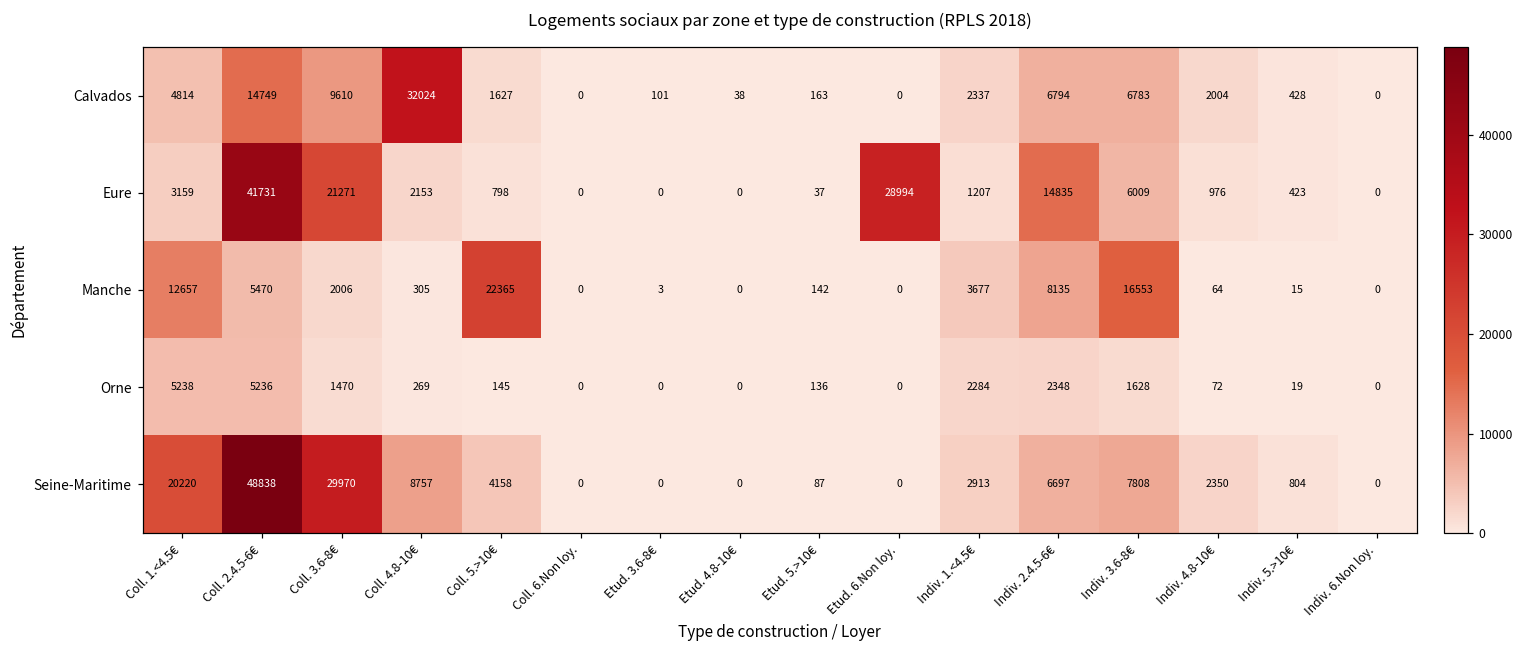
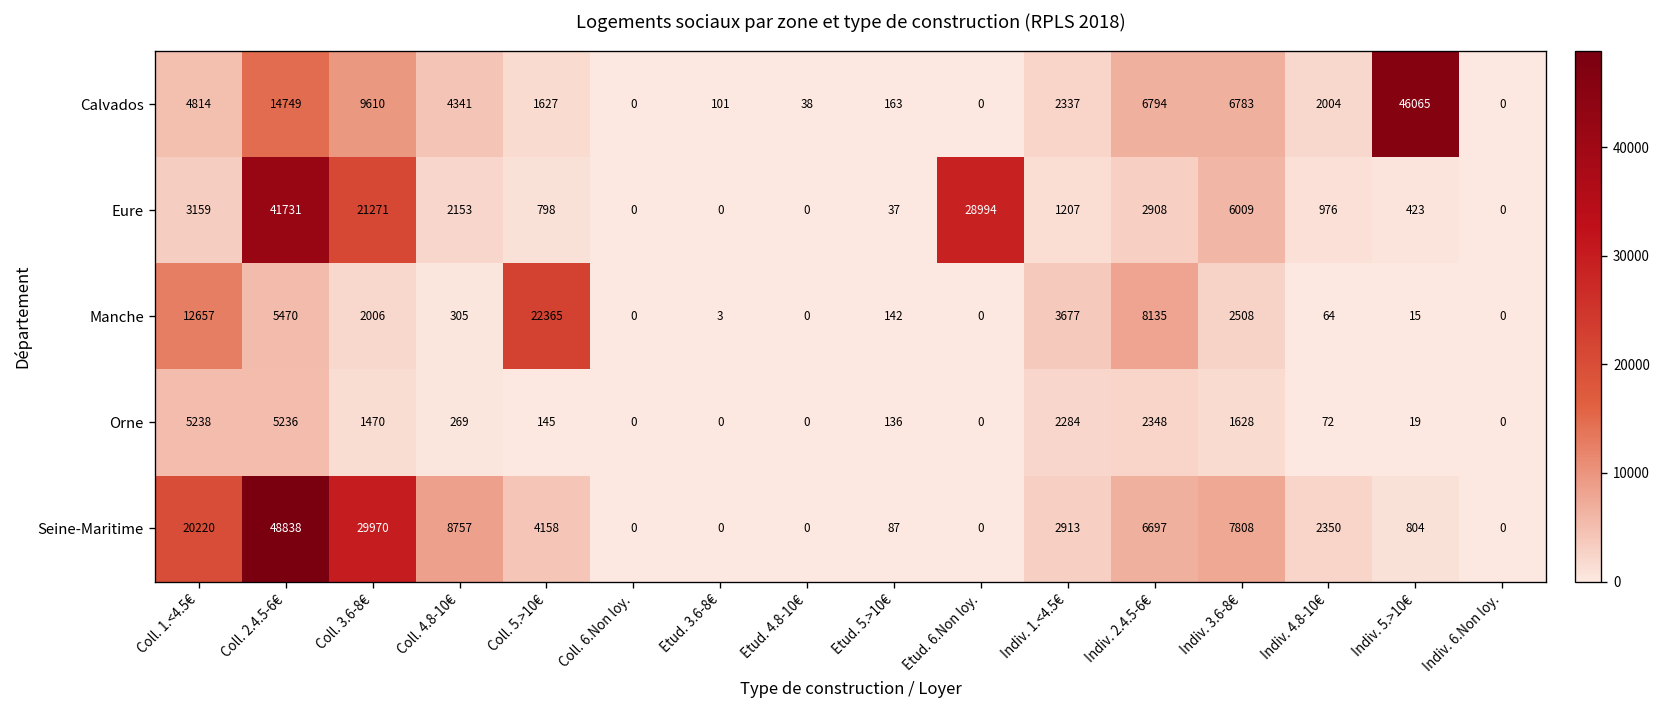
  {
    "Calvados": {
      "Coll. 1.<4.5€": 4814,
      "Coll. 2.4.5-6€": 14749,
      "Coll. 3.6-8€": 9610,
-     "Coll. 4.8-10€": 32024,
+     "Coll. 4.8-10€": 4341,
      "Coll. 5.>10€": 1627,
      "Coll. 6.Non loy.": 0,
      "Etud. 3.6-8€": 101,
      "Etud. 4.8-10€": 38,
      "Etud. 5.>10€": 163,
      "Etud. 6.Non loy.": 0,
      "Indiv. 1.<4.5€": 2337,
      "Indiv. 2.4.5-6€": 6794,
      "Indiv. 3.6-8€": 6783,
      "Indiv. 4.8-10€": 2004,
-     "Indiv. 5.>10€": 428,
+     "Indiv. 5.>10€": 46065,
      "Indiv. 6.Non loy.": 0
    },
    "Eure": {
      "Coll. 1.<4.5€": 3159,
      "Coll. 2.4.5-6€": 41731,
      "Coll. 3.6-8€": 21271,
      "Coll. 4.8-10€": 2153,
      "Coll. 5.>10€": 798,
      "Coll. 6.Non loy.": 0,
      "Etud. 3.6-8€": 0,
      "Etud. 4.8-10€": 0,
      "Etud. 5.>10€": 37,
      "Etud. 6.Non loy.": 28994,
      "Indiv. 1.<4.5€": 1207,
-     "Indiv. 2.4.5-6€": 14835,
+     "Indiv. 2.4.5-6€": 2908,
      "Indiv. 3.6-8€": 6009,
      "Indiv. 4.8-10€": 976,
      "Indiv. 5.>10€": 423,
      "Indiv. 6.Non loy.": 0
    },
    "Manche": {
      "Coll. 1.<4.5€": 12657,
      "Coll. 2.4.5-6€": 5470,
      "Coll. 3.6-8€": 2006,
      "Coll. 4.8-10€": 305,
      "Coll. 5.>10€": 22365,
      "Coll. 6.Non loy.": 0,
      "Etud. 3.6-8€": 3,
      "Etud. 4.8-10€": 0,
      "Etud. 5.>10€": 142,
      "Etud. 6.Non loy.": 0,
      "Indiv. 1.<4.5€": 3677,
      "Indiv. 2.4.5-6€": 8135,
-     "Indiv. 3.6-8€": 16553,
+     "Indiv. 3.6-8€": 2508,
      "Indiv. 4.8-10€": 64,
      "Indiv. 5.>10€": 15,
      "Indiv. 6.Non loy.": 0
    },
    "Orne": {
      "Coll. 1.<4.5€": 5238,
      "Coll. 2.4.5-6€": 5236,
      "Coll. 3.6-8€": 1470,
      "Coll. 4.8-10€": 269,
      "Coll. 5.>10€": 145,
      "Coll. 6.Non loy.": 0,
      "Etud. 3.6-8€": 0,
      "Etud. 4.8-10€": 0,
      "Etud. 5.>10€": 136,
      "Etud. 6.Non loy.": 0,
      "Indiv. 1.<4.5€": 2284,
      "Indiv. 2.4.5-6€": 2348,
      "Indiv. 3.6-8€": 1628,
      "Indiv. 4.8-10€": 72,
      "Indiv. 5.>10€": 19,
      "Indiv. 6.Non loy.": 0
    },
    "Seine-Maritime": {
      "Coll. 1.<4.5€": 20220,
      "Coll. 2.4.5-6€": 48838,
      "Coll. 3.6-8€": 29970,
      "Coll. 4.8-10€": 8757,
      "Coll. 5.>10€": 4158,
      "Coll. 6.Non loy.": 0,
      "Etud. 3.6-8€": 0,
      "Etud. 4.8-10€": 0,
      "Etud. 5.>10€": 87,
      "Etud. 6.Non loy.": 0,
      "Indiv. 1.<4.5€": 2913,
      "Indiv. 2.4.5-6€": 6697,
      "Indiv. 3.6-8€": 7808,
      "Indiv. 4.8-10€": 2350,
      "Indiv. 5.>10€": 804,
      "Indiv. 6.Non loy.": 0
    }
  }
